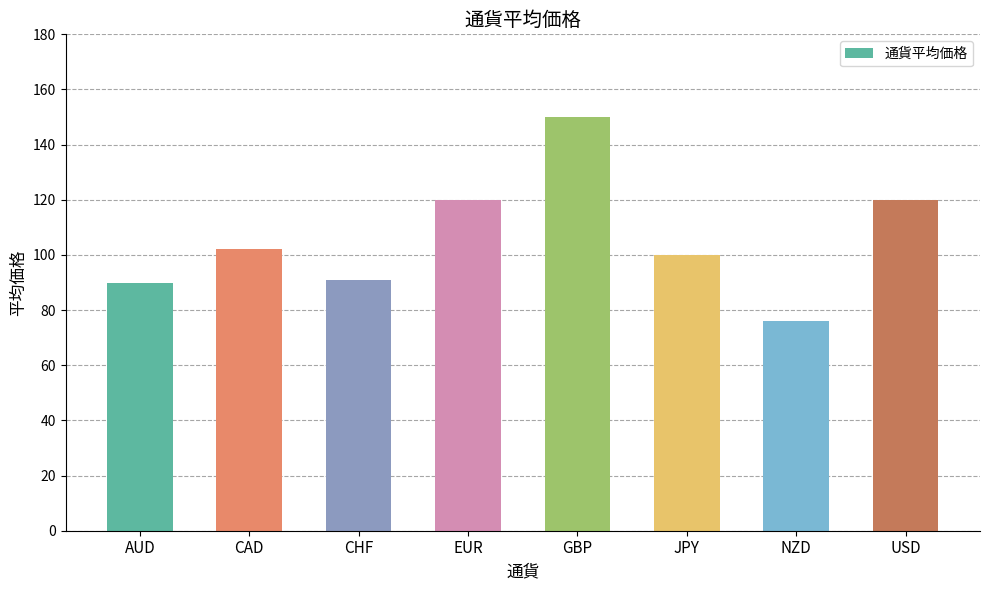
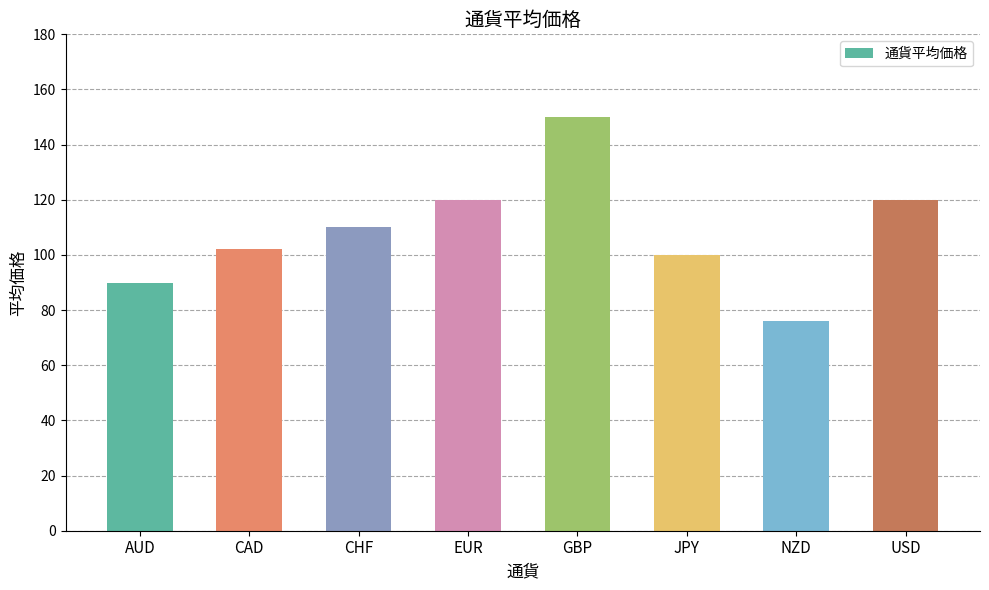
  {
    "AUD": 90,
    "CAD": 102,
-   "CHF": 91,
+   "CHF": 110,
    "EUR": 120,
    "GBP": 150,
    "JPY": 100,
    "NZD": 76,
    "USD": 120
  }
